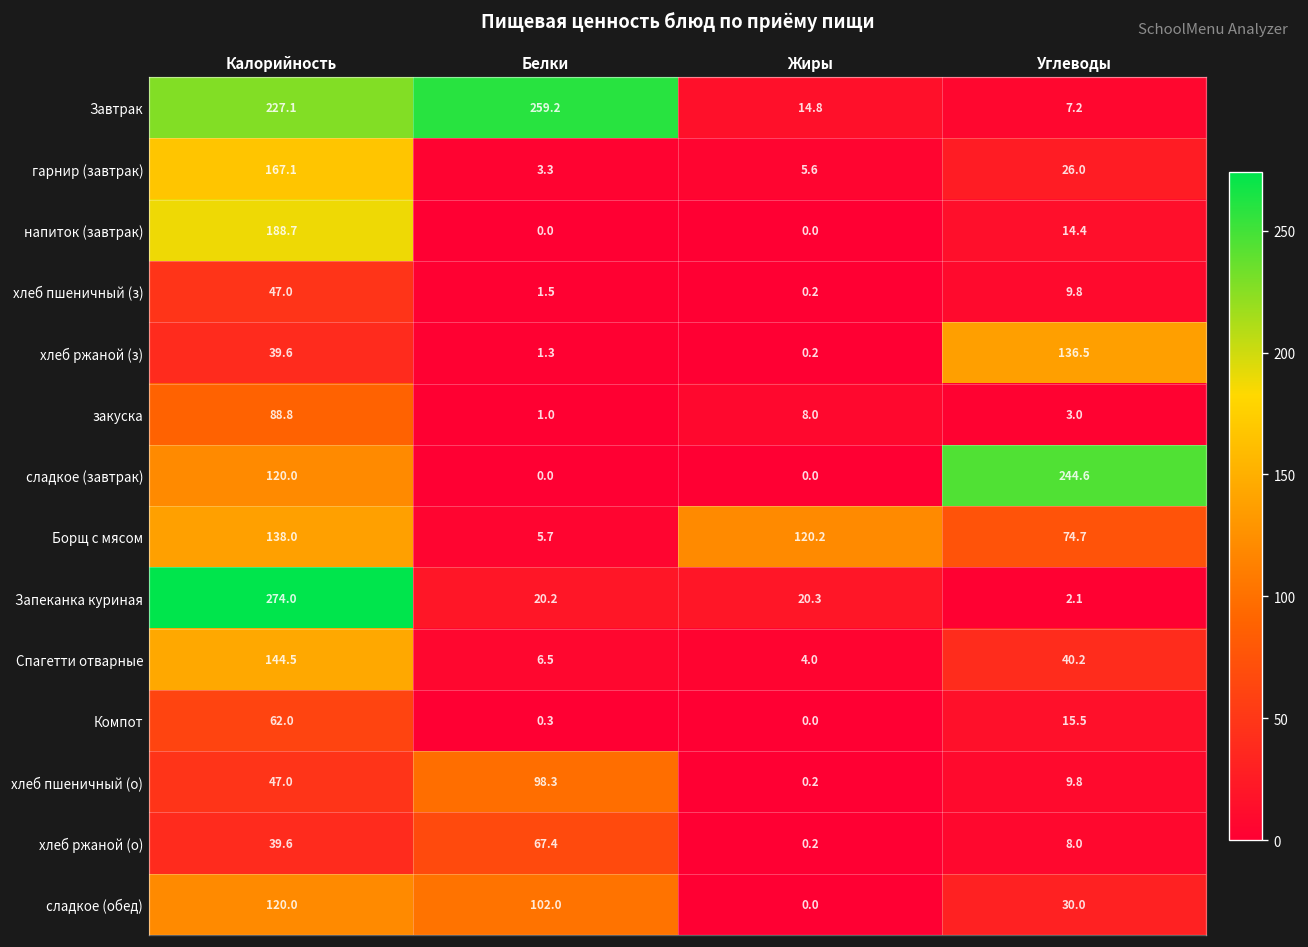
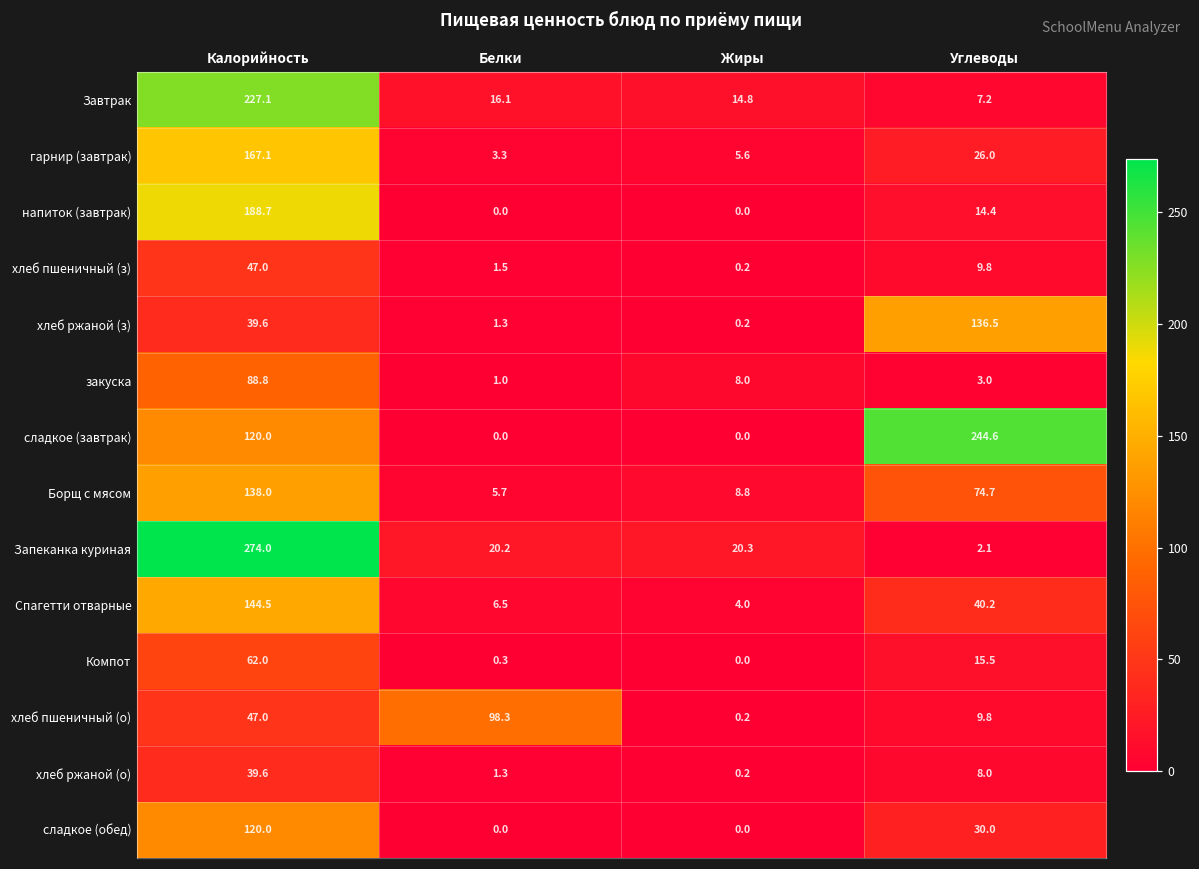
  {
    "Завтрак": {
      "Калорийность": 227.1,
-     "Белки": 259.2,
+     "Белки": 16.1,
      "Жиры": 14.8,
      "Углеводы": 7.2
    },
    "гарнир (завтрак)": {
      "Калорийность": 167.1,
      "Белки": 3.3,
      "Жиры": 5.6,
      "Углеводы": 26.0
    },
    "напиток (завтрак)": {
      "Калорийность": 188.7,
      "Белки": 0.0,
      "Жиры": 0.0,
      "Углеводы": 14.4
    },
    "хлеб пшеничный (з)": {
      "Калорийность": 47.0,
      "Белки": 1.5,
      "Жиры": 0.2,
      "Углеводы": 9.8
    },
    "хлеб ржаной (з)": {
      "Калорийность": 39.6,
      "Белки": 1.3,
      "Жиры": 0.2,
      "Углеводы": 136.5
    },
    "закуска": {
      "Калорийность": 88.8,
      "Белки": 1.0,
      "Жиры": 8.0,
      "Углеводы": 3.0
    },
    "сладкое (завтрак)": {
      "Калорийность": 120.0,
      "Белки": 0.0,
      "Жиры": 0.0,
      "Углеводы": 244.6
    },
    "Борщ с мясом": {
      "Калорийность": 138.0,
      "Белки": 5.7,
-     "Жиры": 120.2,
+     "Жиры": 8.8,
      "Углеводы": 74.7
    },
    "Запеканка куриная": {
      "Калорийность": 274.0,
      "Белки": 20.2,
      "Жиры": 20.3,
      "Углеводы": 2.1
    },
    "Спагетти отварные": {
      "Калорийность": 144.5,
      "Белки": 6.5,
      "Жиры": 4.0,
      "Углеводы": 40.2
    },
    "Компот": {
      "Калорийность": 62.0,
      "Белки": 0.3,
      "Жиры": 0.0,
      "Углеводы": 15.5
    },
    "хлеб пшеничный (о)": {
      "Калорийность": 47.0,
      "Белки": 98.3,
      "Жиры": 0.2,
      "Углеводы": 9.8
    },
    "хлеб ржаной (о)": {
      "Калорийность": 39.6,
-     "Белки": 67.4,
+     "Белки": 1.3,
      "Жиры": 0.2,
      "Углеводы": 8.0
    },
    "сладкое (обед)": {
      "Калорийность": 120.0,
-     "Белки": 102.0,
+     "Белки": 0.0,
      "Жиры": 0.0,
      "Углеводы": 30.0
    }
  }
